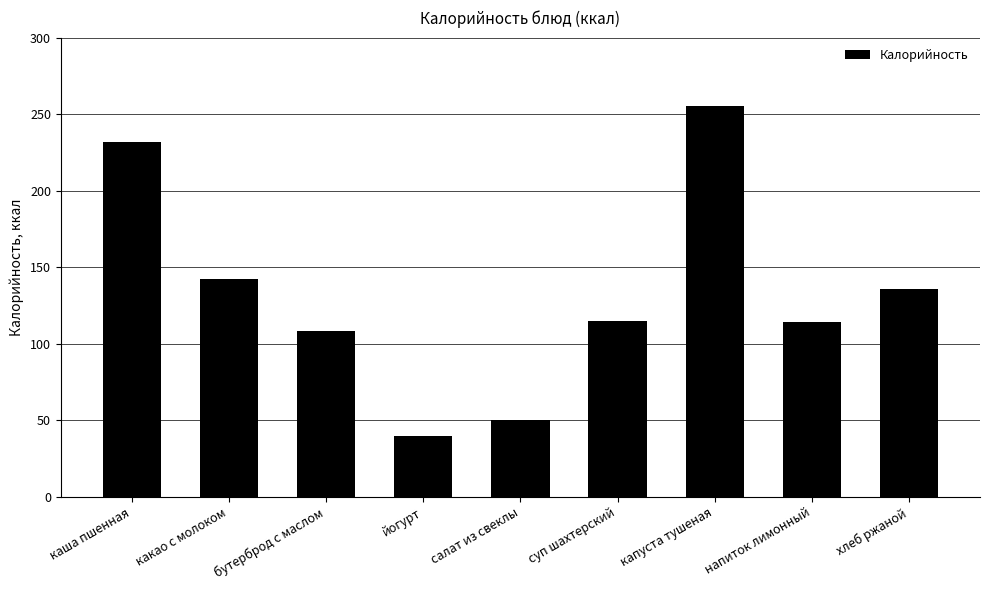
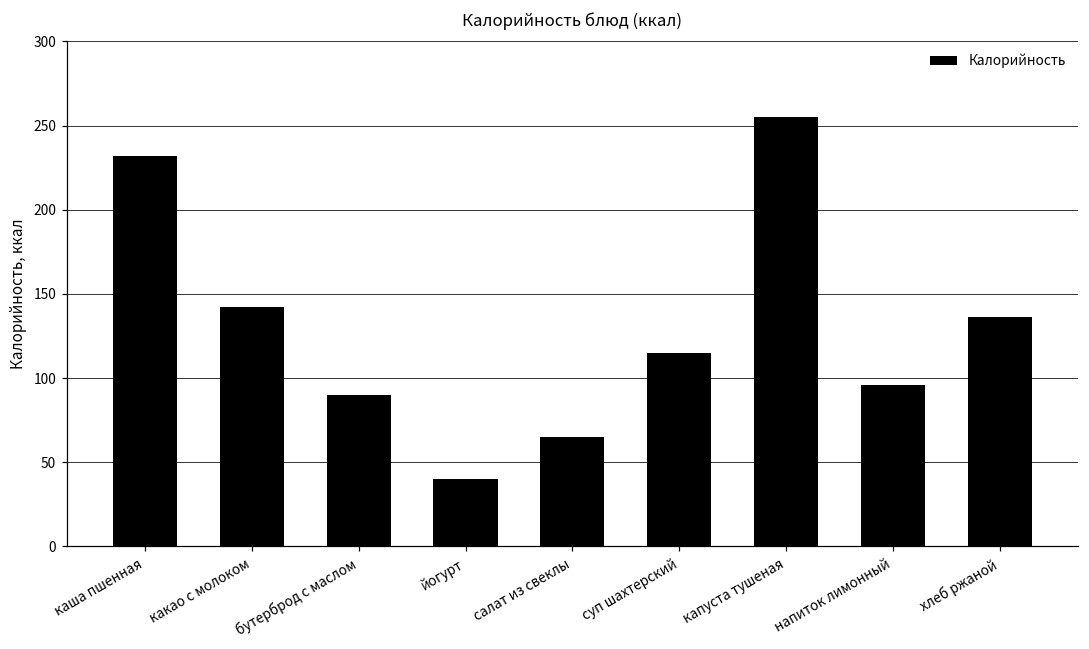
  {
    "каша пшенная": 232,
    "какао с молоком": 142,
-   "бутерброд с маслом": 108,
+   "бутерброд с маслом": 90,
    "йогурт": 40,
-   "салат из свеклы": 50,
+   "салат из свеклы": 65,
    "суп шахтерский": 115,
    "капуста тушеная": 255,
-   "напиток лимонный": 114,
+   "напиток лимонный": 96,
    "хлеб ржаной": 136
  }
